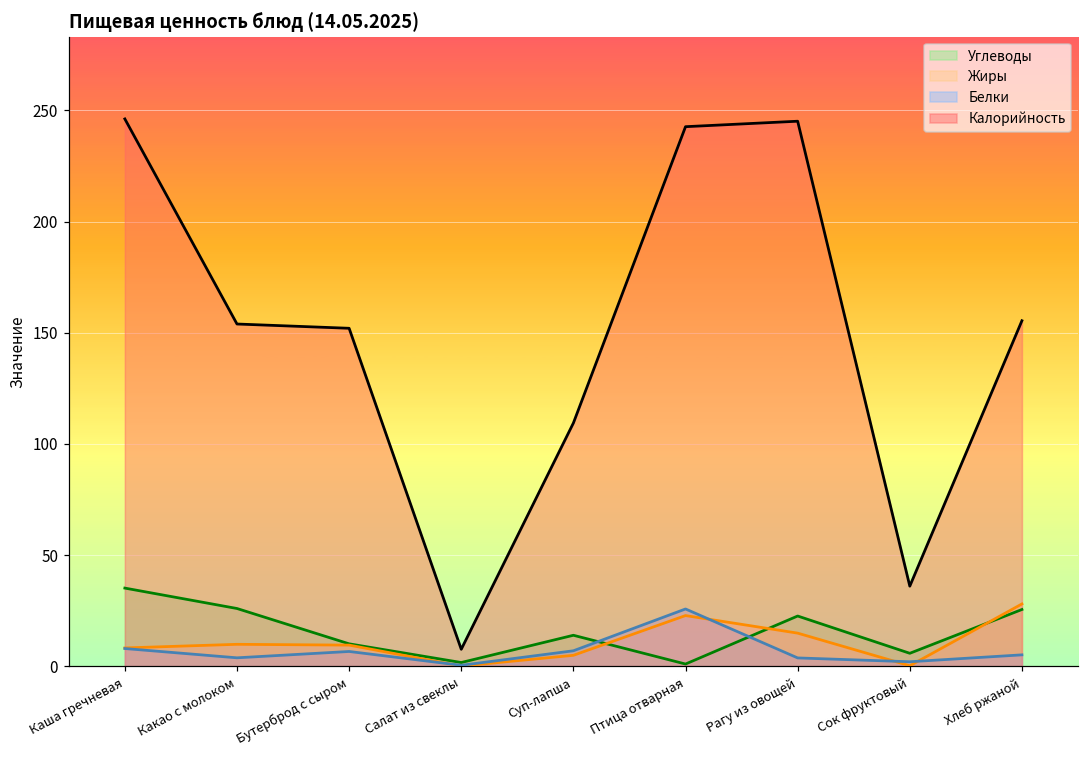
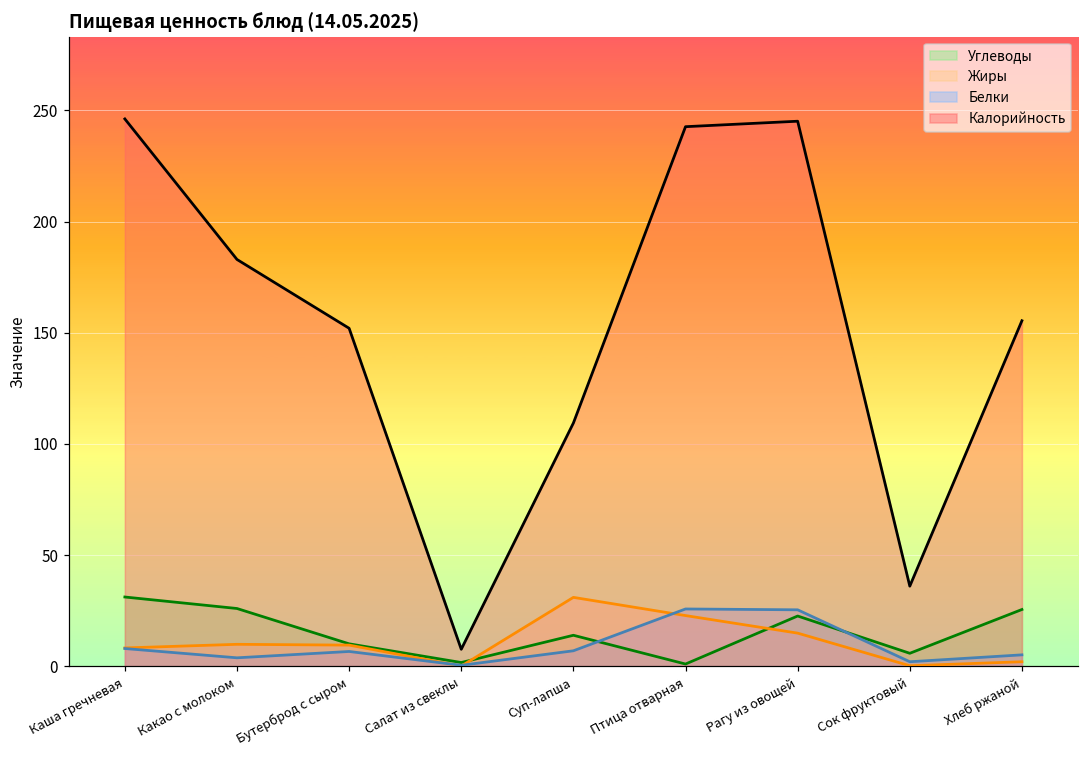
  {
    "Углеводы": {
-     "Каша гречневая": 35,
+     "Каша гречневая": 31,
      "Какао с молоком": 26,
      "Суп-лапша": 14,
      "Птица отварная": 1,
      "Рагу из овощей": 23,
      "Сок фруктовый": 6,
      "Хлеб ржаной": 26
    },
    "Жиры": {
      "Какао с молоком": 10,
-     "Суп-лапша": 5,
+     "Суп-лапша": 31,
      "Птица отварная": 23,
      "Рагу из овощей": 15,
      "Сок фруктовый": 0,
-     "Хлеб ржаной": 28
+     "Хлеб ржаной": 2
    },
    "Белки": {
      "Какао с молоком": 4,
      "Бутерброд с сыром": 7,
      "Суп-лапша": 7,
      "Птица отварная": 26,
-     "Рагу из овощей": 4,
+     "Рагу из овощей": 25,
      "Сок фруктовый": 2,
      "Хлеб ржаной": 5
    },
    "Калорийность": {
      "Каша гречневая": 246,
-     "Какао с молоком": 154,
+     "Какао с молоком": 183,
      "Бутерброд с сыром": 152,
      "Салат из свеклы": 8,
      "Суп-лапша": 109,
      "Птица отварная": 243,
      "Рагу из овощей": 245,
      "Сок фруктовый": 36,
      "Хлеб ржаной": 155
    }
  }
